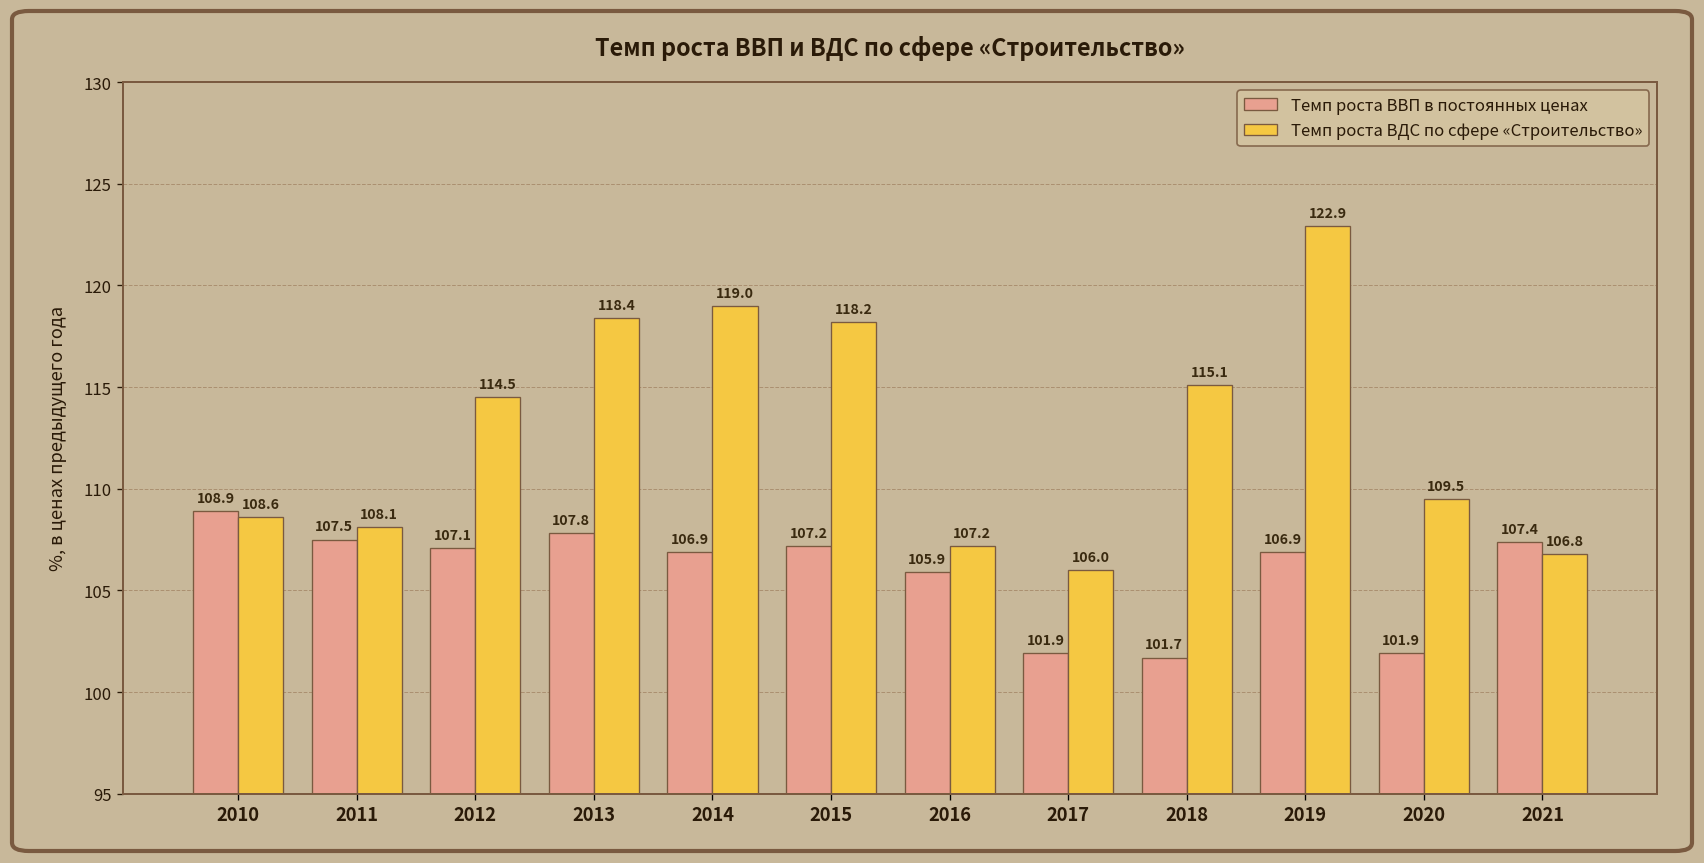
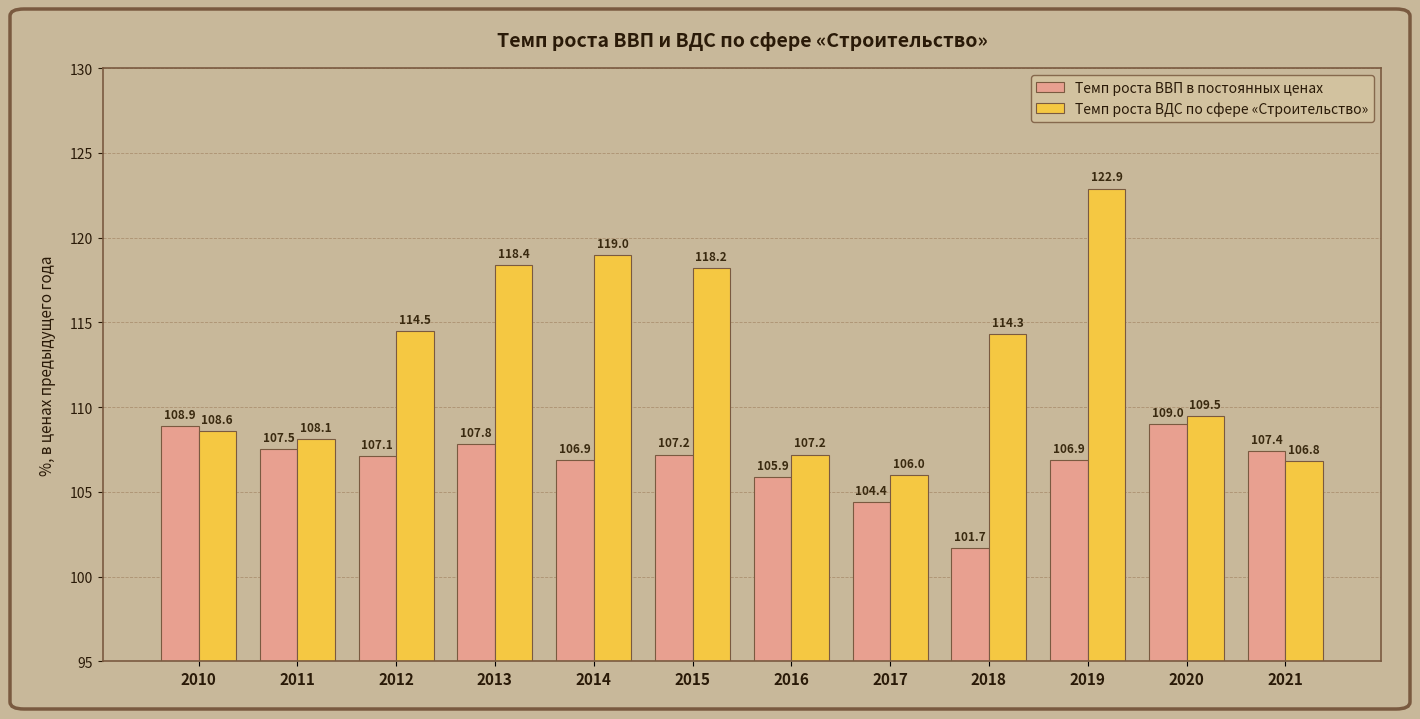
  {
    "Темп роста ВВП в постоянных ценах": {
      "2010": 108.9,
      "2011": 107.5,
      "2012": 107.1,
      "2013": 107.8,
      "2014": 106.9,
      "2015": 107.2,
      "2016": 105.9,
-     "2017": 101.9,
+     "2017": 104.4,
      "2018": 101.7,
      "2019": 106.9,
-     "2020": 101.9,
+     "2020": 109.0,
      "2021": 107.4
    },
    "Темп роста ВДС по сфере «Строительство»": {
      "2010": 108.6,
      "2011": 108.1,
      "2012": 114.5,
      "2013": 118.4,
      "2014": 119.0,
      "2015": 118.2,
      "2016": 107.2,
      "2017": 106.0,
-     "2018": 115.1,
+     "2018": 114.3,
      "2019": 122.9,
      "2020": 109.5,
      "2021": 106.8
    }
  }
